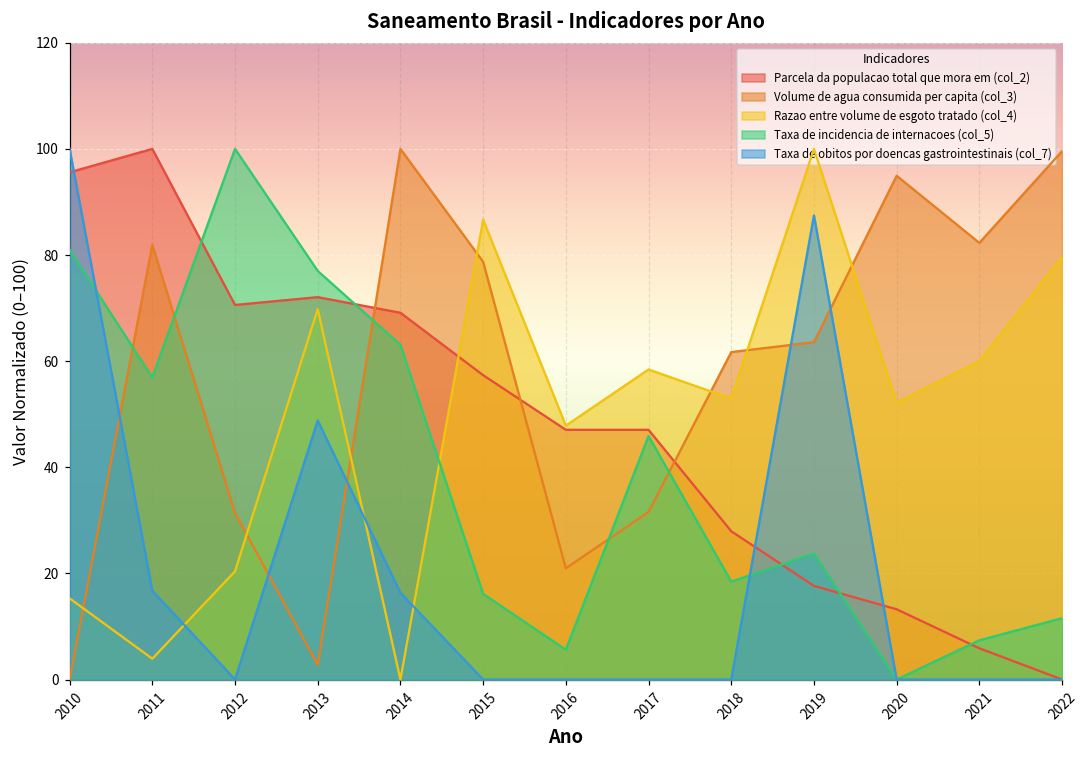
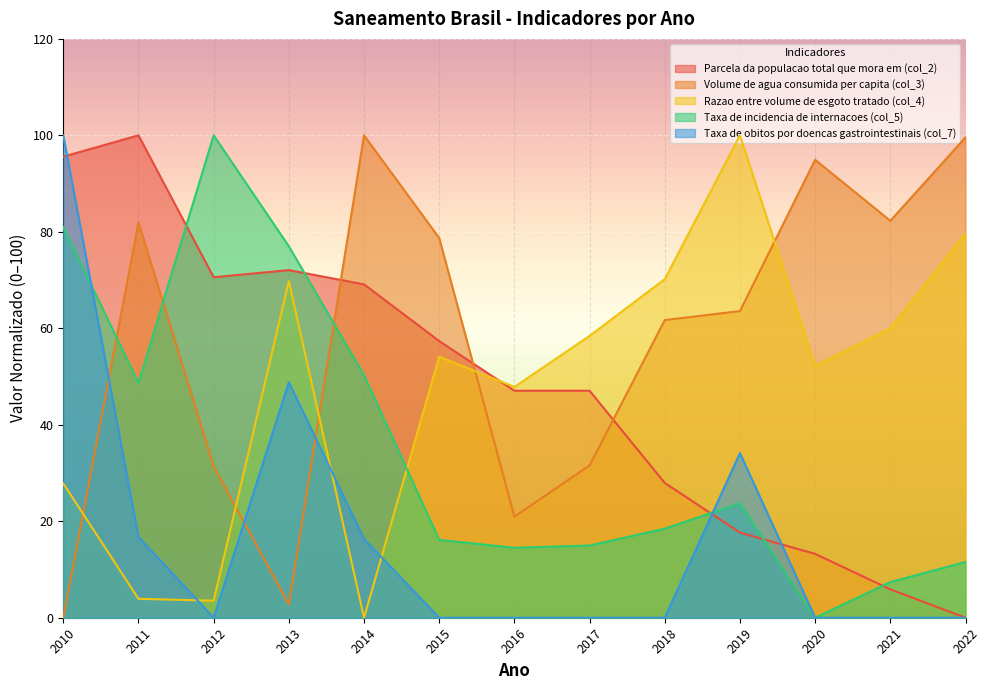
  {
    "Razao entre volume de esgoto tratado (col_4)": {
-     "2010": 15,
+     "2010": 28,
      "2011": 4,
-     "2012": 20,
+     "2012": 4,
      "2013": 70,
      "2014": 0,
-     "2015": 87,
+     "2015": 54,
      "2016": 48,
      "2017": 58,
-     "2018": 53,
+     "2018": 70,
      "2020": 52,
      "2021": 60,
      "2022": 80
    },
    "Taxa de incidencia de internacoes (col_5)": {
      "2010": 81,
-     "2011": 57,
+     "2011": 49,
      "2012": 100,
      "2013": 77,
-     "2014": 63,
+     "2014": 50,
      "2015": 16,
-     "2016": 6,
-     "2017": 46,
+     "2016": 15,
+     "2017": 15,
      "2018": 18,
      "2019": 24,
      "2021": 7,
      "2022": 12
    },
    "Taxa de obitos por doencas gastrointestinais (col_7)": {
      "2010": 100,
      "2011": 17,
      "2012": 0,
      "2013": 49,
      "2014": 16,
      "2015": 0,
      "2016": 0,
      "2017": 0,
      "2018": 0,
-     "2019": 87,
+     "2019": 34,
      "2021": 0
    }
  }
